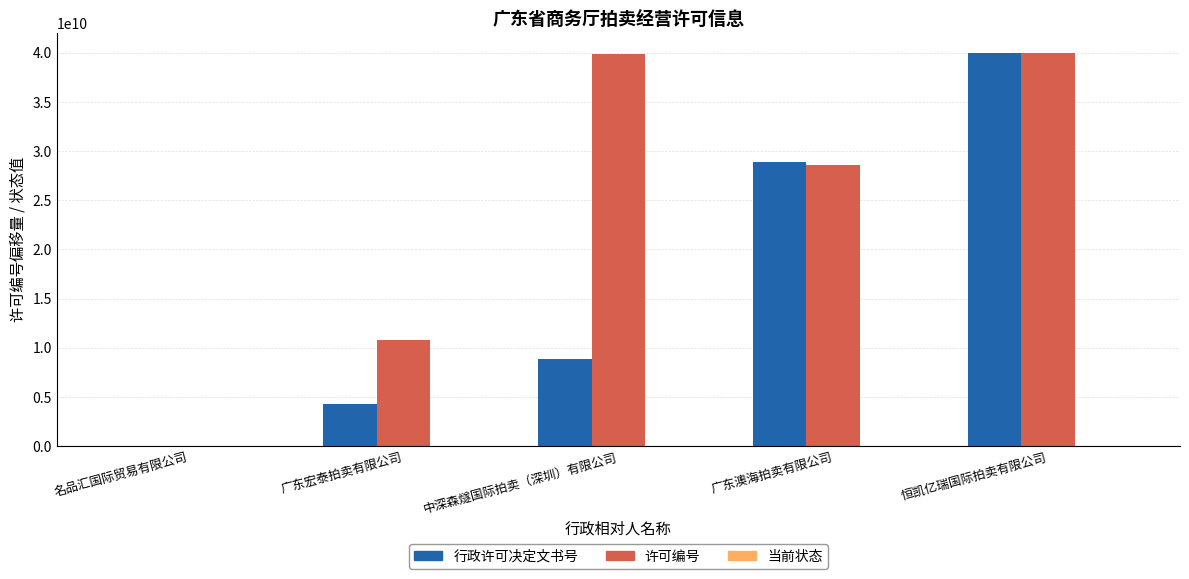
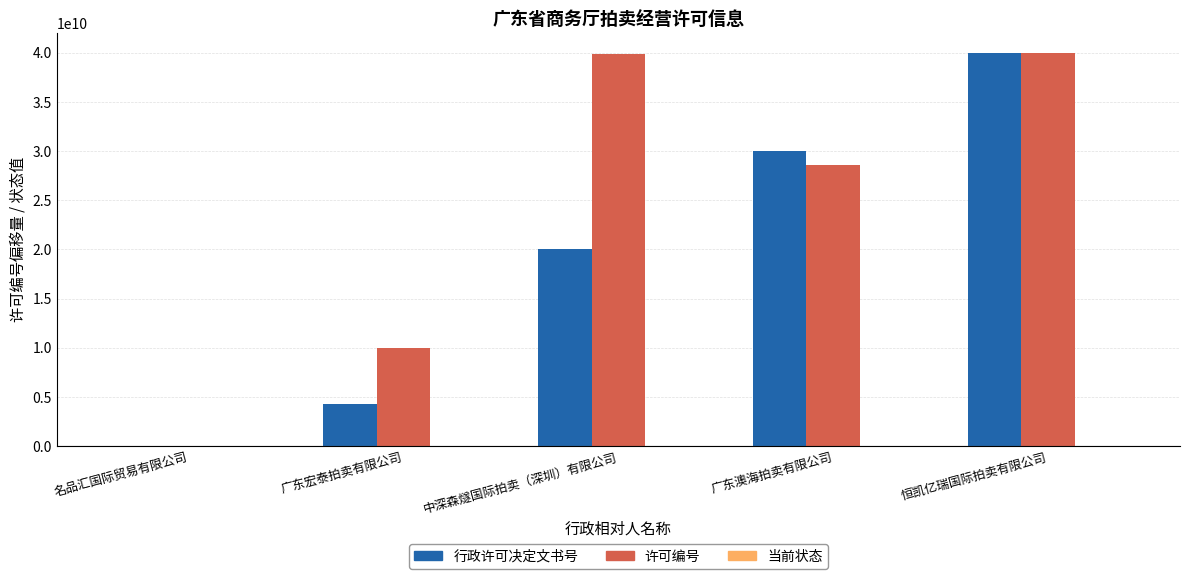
  {
    "行政许可决定文书号": {
      "名品汇国际贸易有限公司": 0,
      "广东宏泰拍卖有限公司": 4000000000,
-     "中深森燧国际拍卖（深圳）有限公司": 9000000000,
-     "广东澳海拍卖有限公司": 29000000000,
+     "中深森燧国际拍卖（深圳）有限公司": 20000000000,
+     "广东澳海拍卖有限公司": 30000000000,
      "恒凯亿瑞国际拍卖有限公司": 40000000000
    },
    "许可编号": {
      "名品汇国际贸易有限公司": 0,
-     "广东宏泰拍卖有限公司": 11000000000,
+     "广东宏泰拍卖有限公司": 10000000000,
      "中深森燧国际拍卖（深圳）有限公司": 40000000000,
      "广东澳海拍卖有限公司": 29000000000,
      "恒凯亿瑞国际拍卖有限公司": 40000000000
    }
  }
